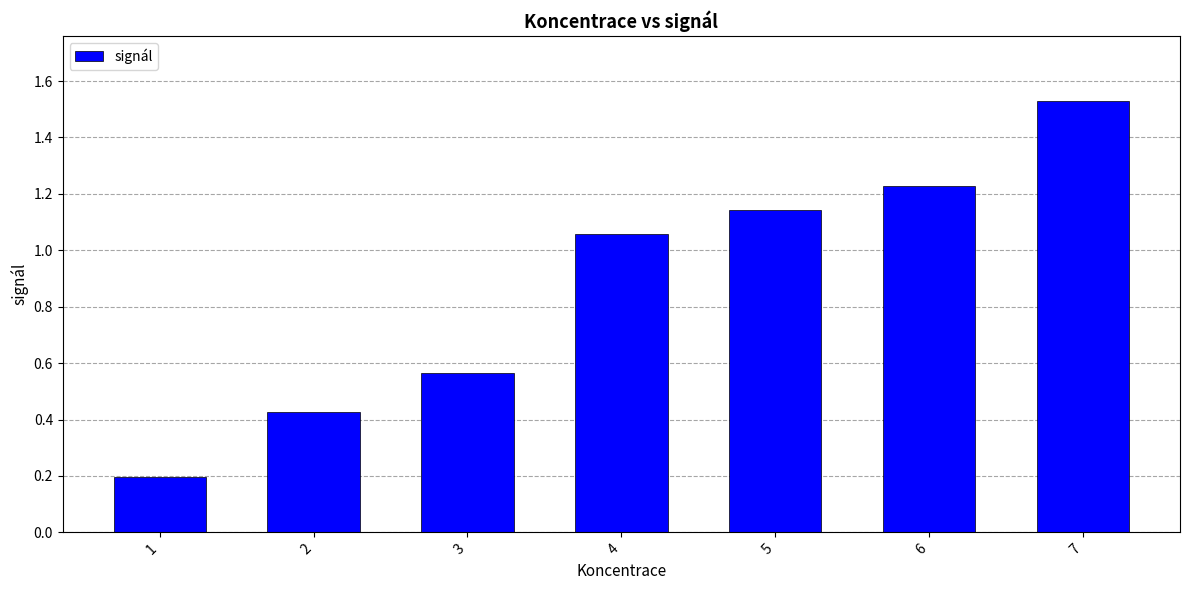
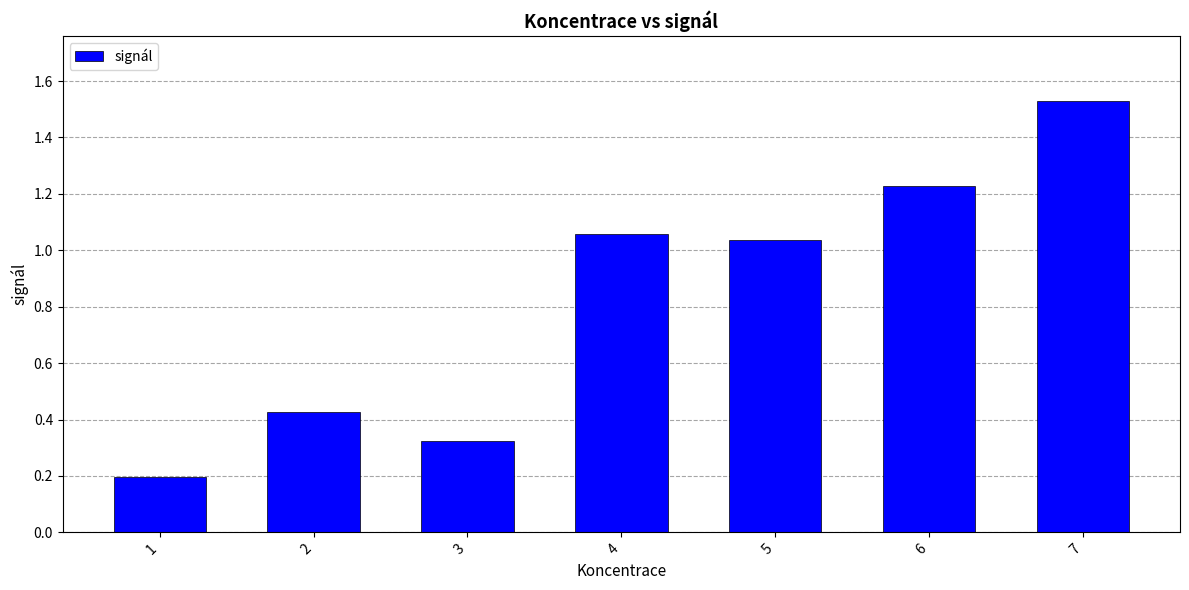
  {
    "1": 0.20,
    "2": 0.43,
-   "3": 0.57,
+   "3": 0.33,
    "4": 1.06,
-   "5": 1.14,
+   "5": 1.04,
    "6": 1.23,
    "7": 1.53
  }
